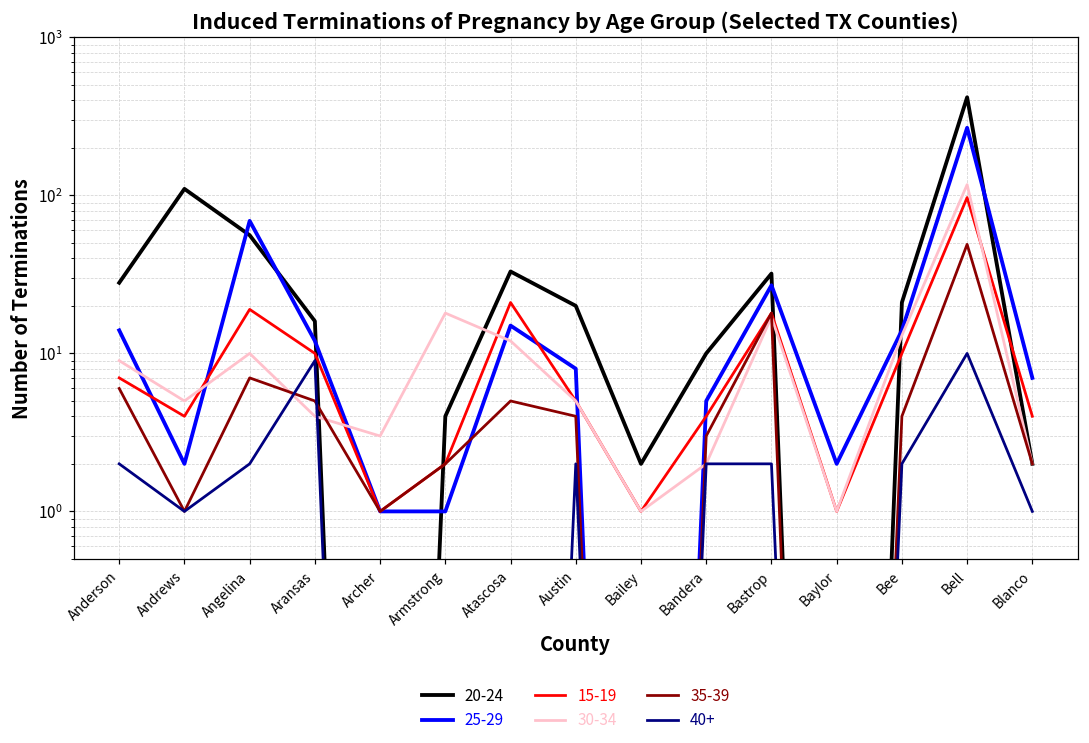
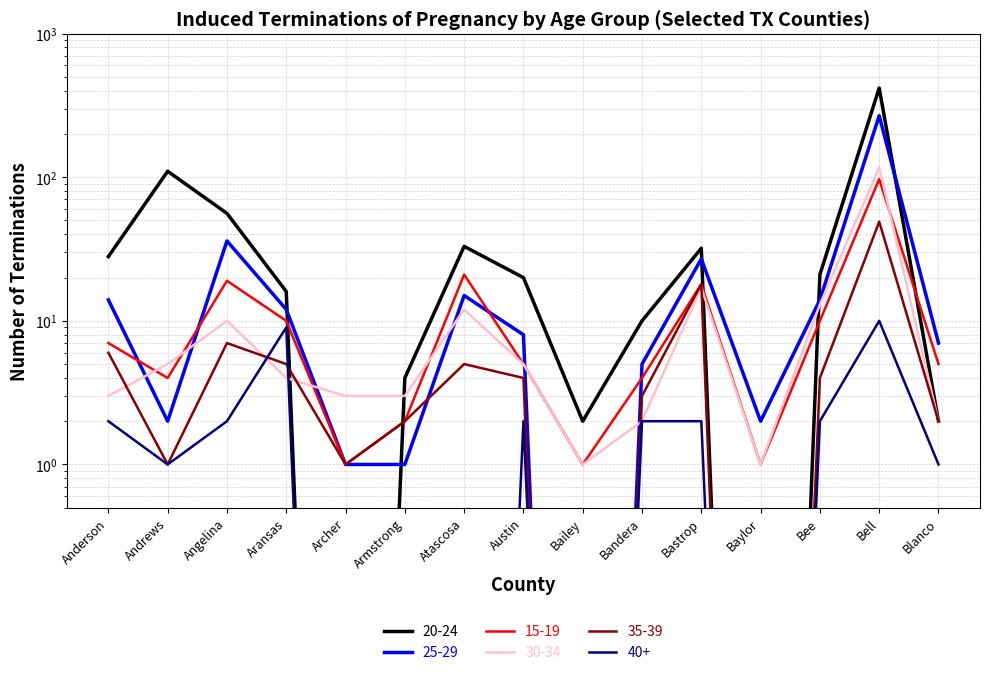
  {
    "20-24": {
      "Anderson": 28,
      "Andrews": 110,
      "Angelina": 56,
      "Aransas": 16,
      "Armstrong": 4,
      "Atascosa": 33,
      "Austin": 20,
      "Bailey": 2,
      "Bandera": 10,
      "Bastrop": 32,
      "Bee": 21,
      "Bell": 420
    },
    "25-29": {
      "Anderson": 14,
      "Andrews": 2,
-     "Angelina": 70,
+     "Angelina": 36,
      "Aransas": 12,
      "Armstrong": 1,
      "Atascosa": 15,
      "Austin": 8,
      "Bandera": 5,
      "Bastrop": 27,
      "Baylor": 2,
      "Bee": 14,
      "Bell": 270,
      "Blanco": 7
    },
    "15-19": {
      "Anderson": 7,
      "Andrews": 4,
      "Angelina": 19,
      "Aransas": 10,
      "Atascosa": 21,
      "Bandera": 4,
      "Bee": 10,
      "Bell": 100,
-     "Blanco": 4
+     "Blanco": 5
    },
    "30-34": {
-     "Anderson": 9,
+     "Anderson": 3,
      "Andrews": 5,
      "Angelina": 10,
      "Aransas": 4,
      "Archer": 3,
-     "Armstrong": 18,
+     "Armstrong": 3,
      "Atascosa": 12,
      "Bastrop": 17,
      "Bee": 13,
      "Bell": 120
    },
    "35-39": {
      "Anderson": 6,
      "Angelina": 7,
      "Aransas": 5,
      "Atascosa": 5,
      "Austin": 4,
      "Bandera": 3,
      "Bee": 4,
      "Bell": 49
    },
    "40+": {
      "Anderson": 2,
      "Angelina": 2,
      "Aransas": 9,
      "Austin": 2,
      "Bastrop": 2,
      "Bee": 2,
      "Bell": 10,
      "Blanco": 1
    }
  }
